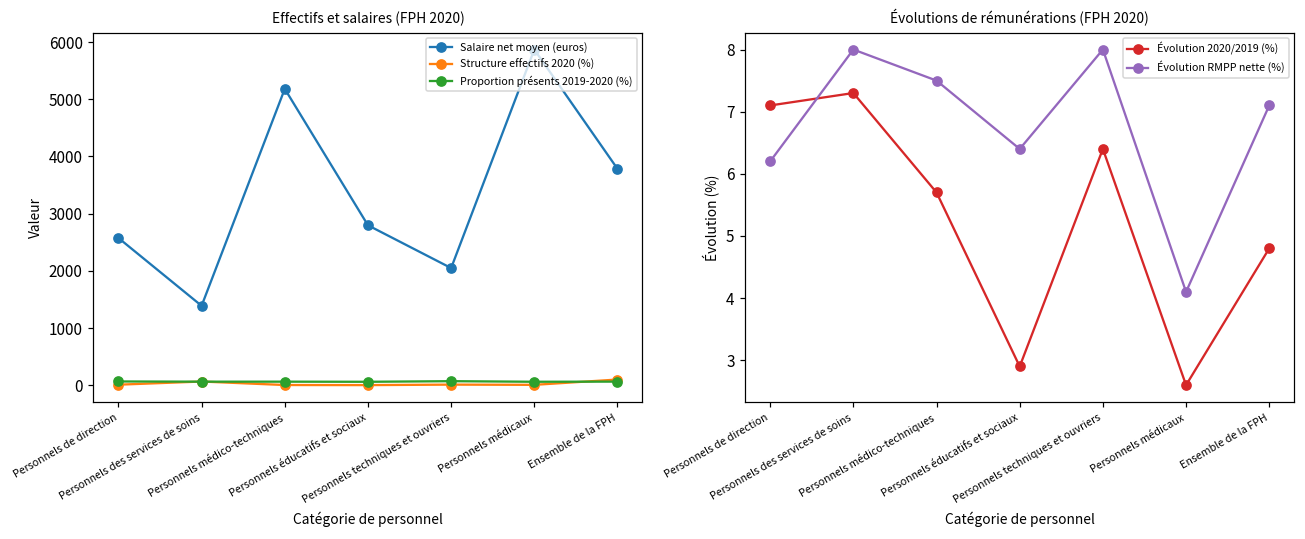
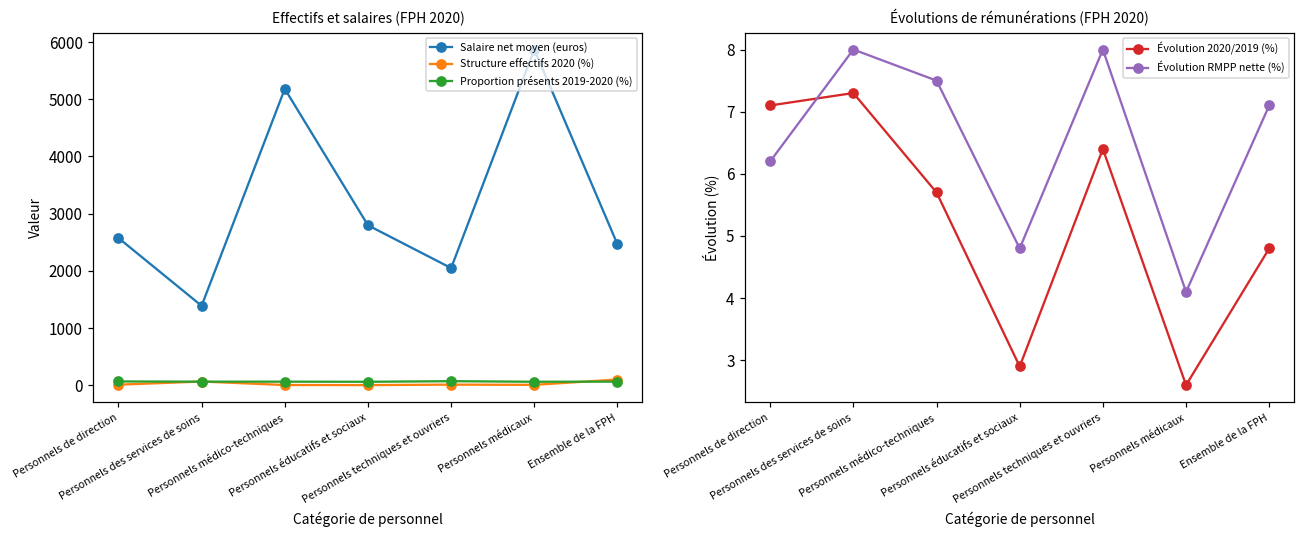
  {
    "Effectifs et salaires (FPH 2020)": {
      "Salaire net moyen (euros)": {
        "Personnels de direction": 2600,
        "Personnels des services de soins": 1400,
        "Personnels médico-techniques": 5200,
        "Personnels éducatifs et sociaux": 2800,
        "Personnels techniques et ouvriers": 2000,
-       "Ensemble de la FPH": 3800
+       "Ensemble de la FPH": 2500
      },
      "Structure effectifs 2020 (%)": {
        "Personnels de direction": 0,
        "Personnels médico-techniques": 0,
        "Personnels éducatifs et sociaux": 0,
        "Personnels techniques et ouvriers": 0,
        "Personnels médicaux": 0
      },
      "Proportion présents 2019-2020 (%)": {
        "Personnels de direction": 100,
        "Personnels médico-techniques": 100,
        "Personnels éducatifs et sociaux": 100,
        "Personnels techniques et ouvriers": 100,
        "Personnels médicaux": 100
      }
    },
    "Évolutions de rémunérations (FPH 2020)": {
      "Évolution 2020/2019 (%)": {
        "Personnels de direction": 7.1,
        "Personnels des services de soins": 7.3,
        "Personnels médico-techniques": 5.7,
        "Personnels éducatifs et sociaux": 2.9,
        "Personnels techniques et ouvriers": 6.4,
        "Personnels médicaux": 2.6,
        "Ensemble de la FPH": 4.8
      },
      "Évolution RMPP nette (%)": {
        "Personnels de direction": 6.2,
        "Personnels des services de soins": 8.0,
        "Personnels médico-techniques": 7.5,
-       "Personnels éducatifs et sociaux": 6.4,
+       "Personnels éducatifs et sociaux": 4.8,
        "Personnels techniques et ouvriers": 8.0,
        "Personnels médicaux": 4.1,
        "Ensemble de la FPH": 7.1
      }
    }
  }
